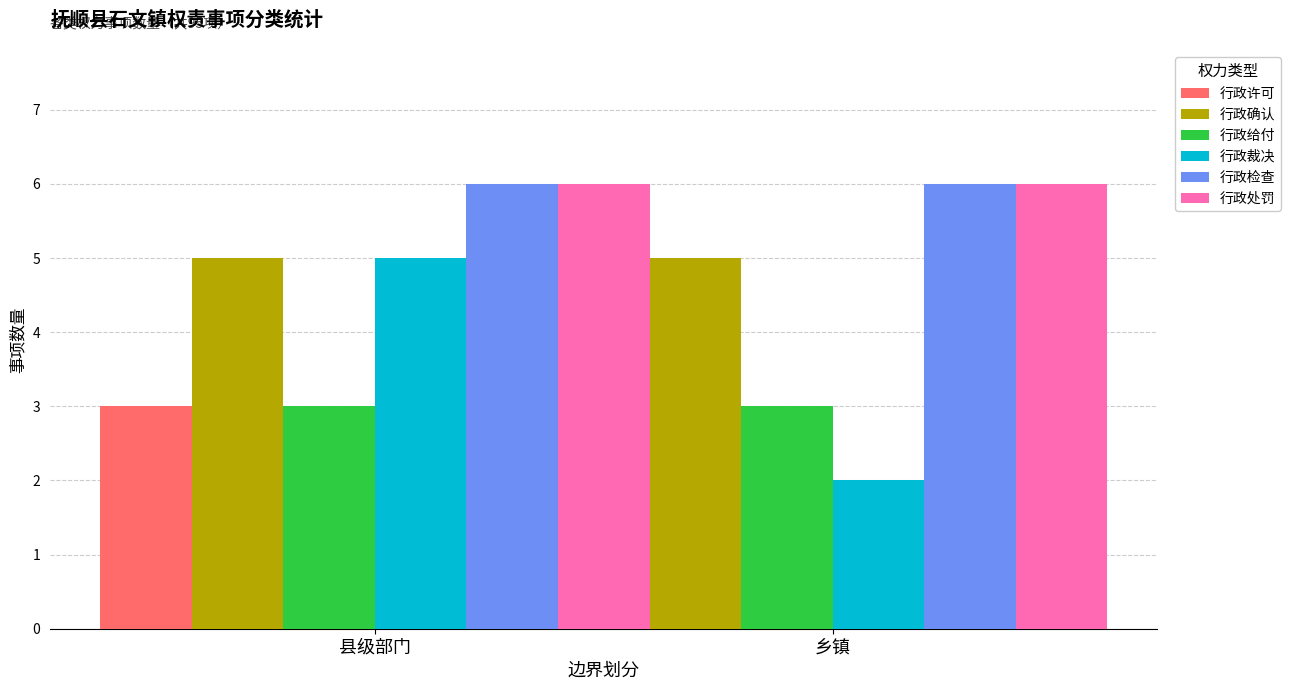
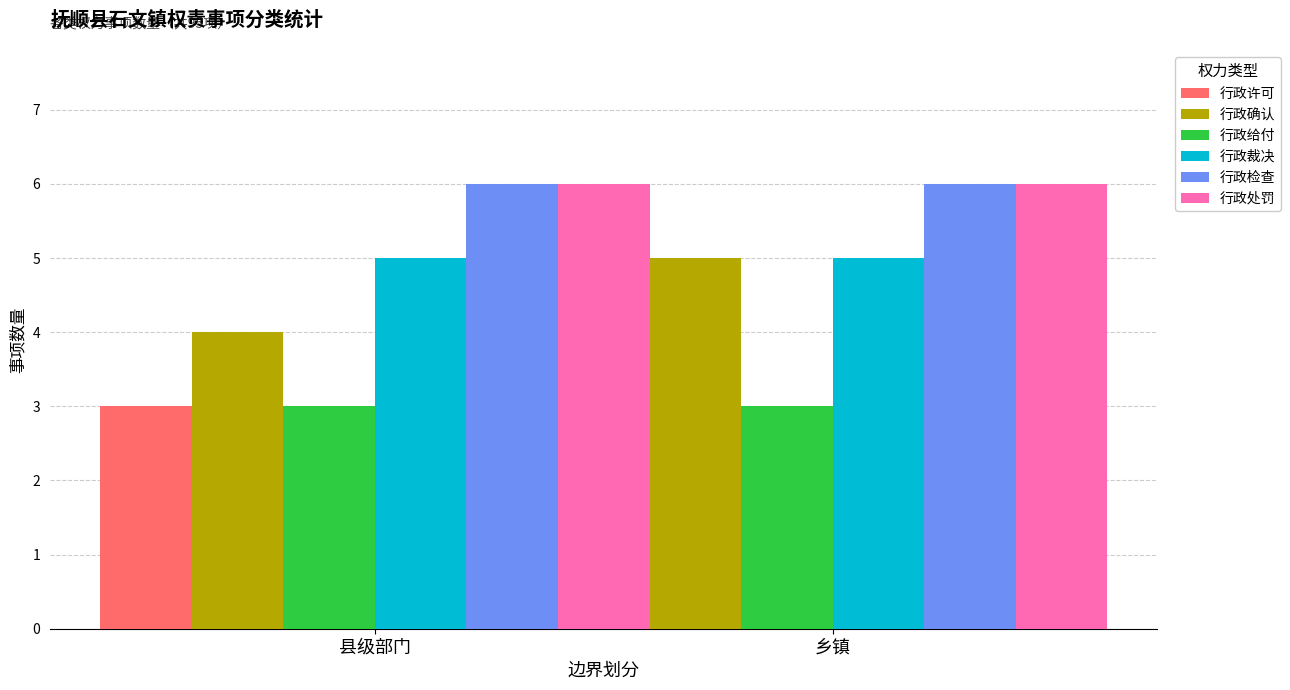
  {
    "行政确认": {
-     "县级部门": 5,
+     "县级部门": 4,
      "乡镇": 5
    },
    "行政给付": {
      "县级部门": 3,
      "乡镇": 3
    },
    "行政裁决": {
      "县级部门": 5,
-     "乡镇": 2
+     "乡镇": 5
    },
    "行政检查": {
      "县级部门": 6,
      "乡镇": 6
    }
  }
